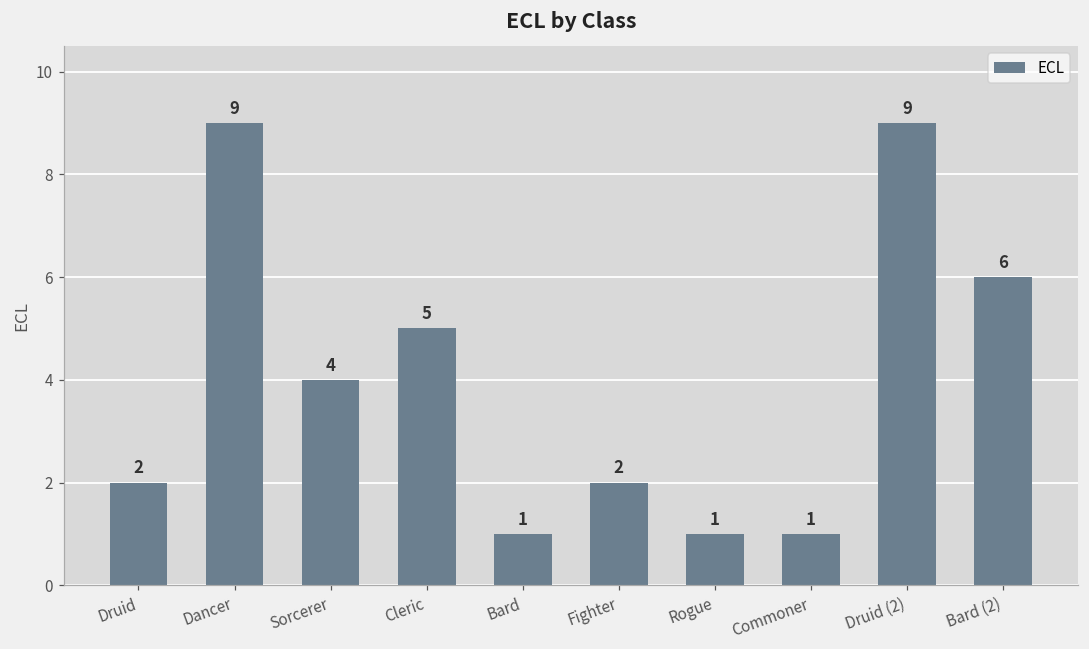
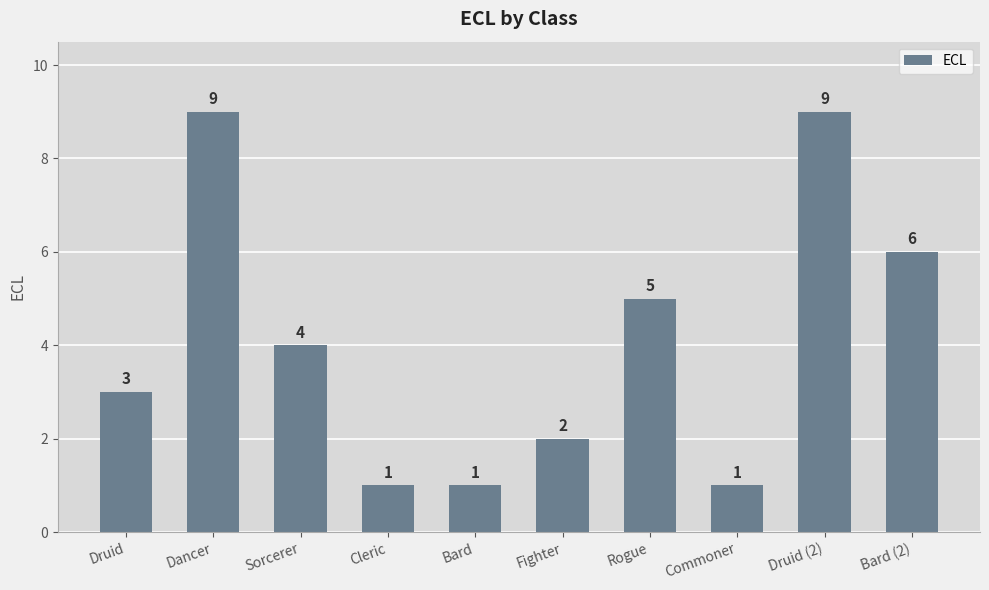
  {
-   "Druid": 2,
+   "Druid": 3,
    "Dancer": 9,
    "Sorcerer": 4,
-   "Cleric": 5,
+   "Cleric": 1,
    "Bard": 1,
    "Fighter": 2,
-   "Rogue": 1,
+   "Rogue": 5,
    "Commoner": 1,
    "Druid (2)": 9,
    "Bard (2)": 6
  }
